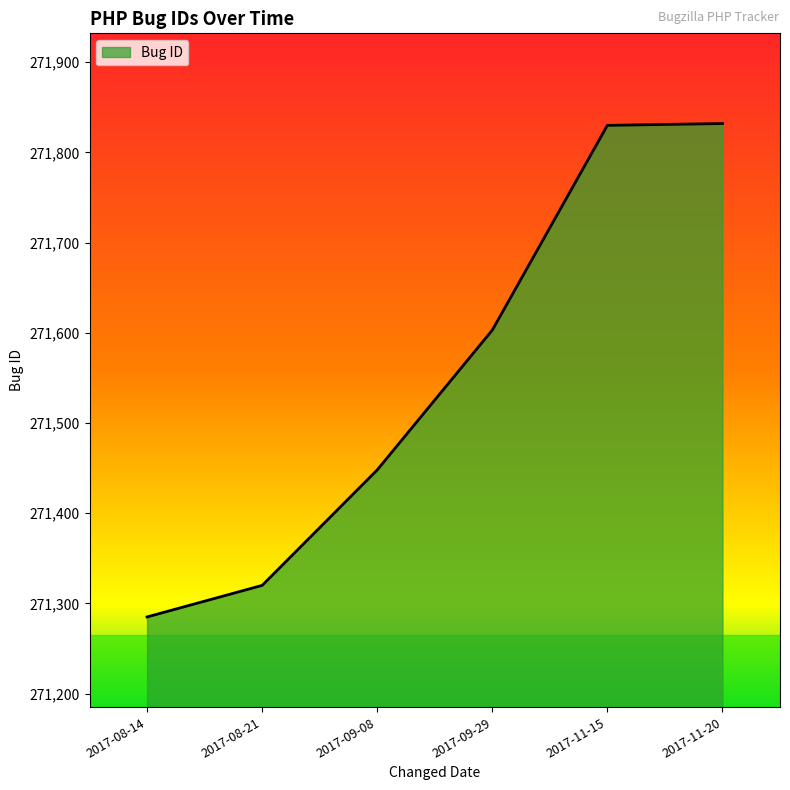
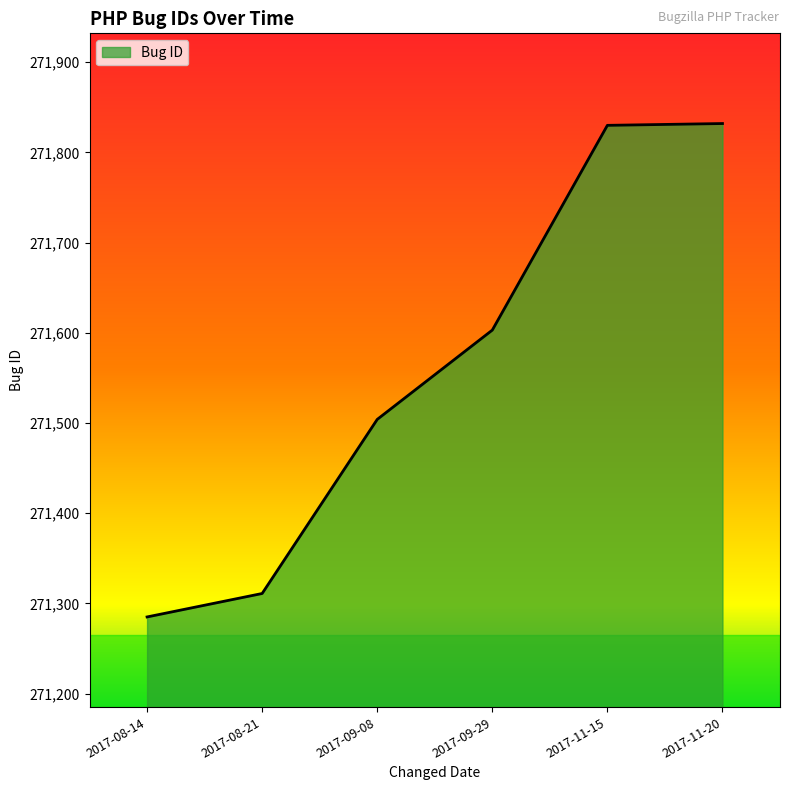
  {
    "2017-08-14": "271,290",
-   "2017-08-21": "271,320",
-   "2017-09-08": "271,450",
+   "2017-08-21": "271,310",
+   "2017-09-08": "271,500",
    "2017-09-29": "271,600",
    "2017-11-15": "271,830",
    "2017-11-20": "271,830"
  }
